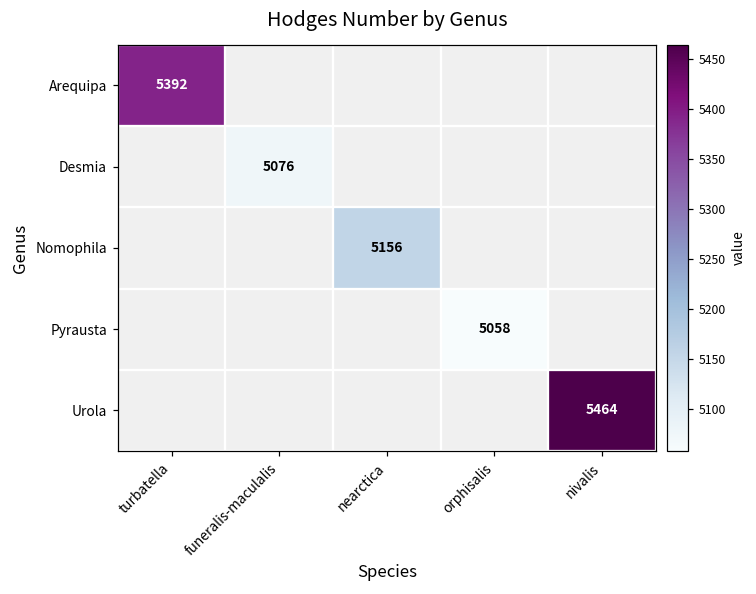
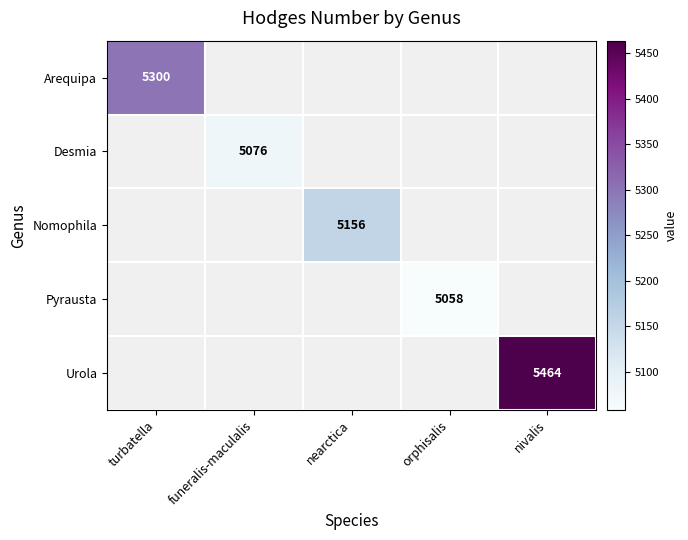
  {
    "Arequipa": {
-     "turbatella": 5392
+     "turbatella": 5300
    },
    "Desmia": {
      "funeralis-maculalis": 5076
    },
    "Nomophila": {
      "nearctica": 5156
    },
    "Pyrausta": {
      "orphisalis": 5058
    },
    "Urola": {
      "nivalis": 5464
    }
  }
